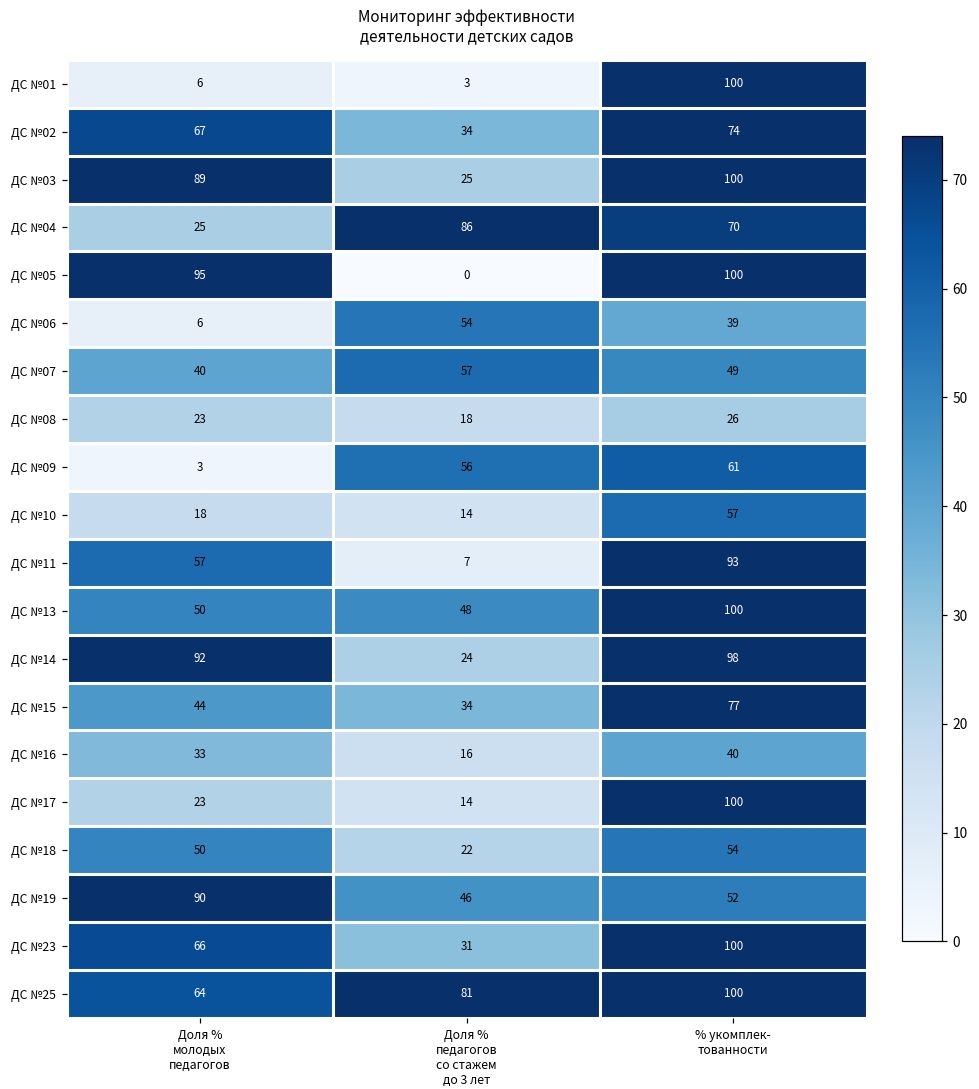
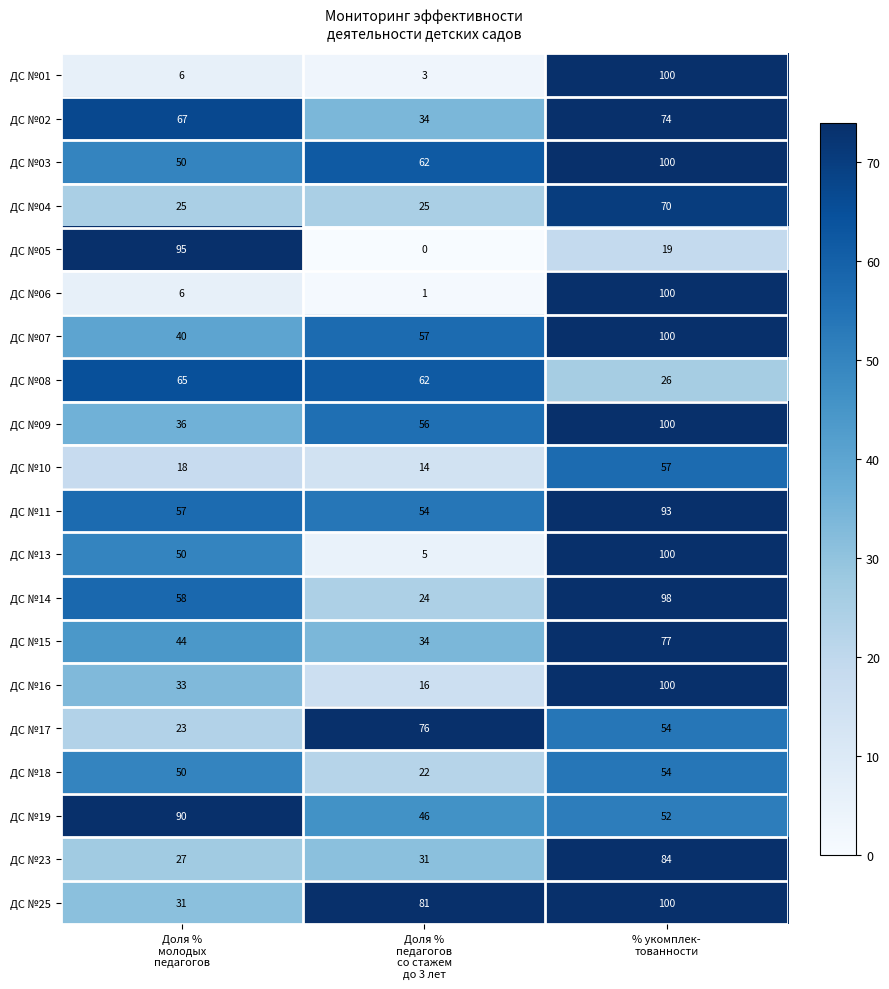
  {
    "ДС №01": {
      "Доля % молодых педагогов": 6,
      "Доля % педагогов со стажем до 3 лет": 3,
      "% укомплек- тованности": 100
    },
    "ДС №02": {
      "Доля % молодых педагогов": 67,
      "Доля % педагогов со стажем до 3 лет": 34,
      "% укомплек- тованности": 74
    },
    "ДС №03": {
-     "Доля % молодых педагогов": 89,
-     "Доля % педагогов со стажем до 3 лет": 25,
+     "Доля % молодых педагогов": 50,
+     "Доля % педагогов со стажем до 3 лет": 62,
      "% укомплек- тованности": 100
    },
    "ДС №04": {
      "Доля % молодых педагогов": 25,
-     "Доля % педагогов со стажем до 3 лет": 86,
+     "Доля % педагогов со стажем до 3 лет": 25,
      "% укомплек- тованности": 70
    },
    "ДС №05": {
      "Доля % молодых педагогов": 95,
      "Доля % педагогов со стажем до 3 лет": 0,
-     "% укомплек- тованности": 100
+     "% укомплек- тованности": 19
    },
    "ДС №06": {
      "Доля % молодых педагогов": 6,
-     "Доля % педагогов со стажем до 3 лет": 54,
-     "% укомплек- тованности": 39
+     "Доля % педагогов со стажем до 3 лет": 1,
+     "% укомплек- тованности": 100
    },
    "ДС №07": {
      "Доля % молодых педагогов": 40,
      "Доля % педагогов со стажем до 3 лет": 57,
-     "% укомплек- тованности": 49
+     "% укомплек- тованности": 100
    },
    "ДС №08": {
-     "Доля % молодых педагогов": 23,
-     "Доля % педагогов со стажем до 3 лет": 18,
+     "Доля % молодых педагогов": 65,
+     "Доля % педагогов со стажем до 3 лет": 62,
      "% укомплек- тованности": 26
    },
    "ДС №09": {
-     "Доля % молодых педагогов": 3,
+     "Доля % молодых педагогов": 36,
      "Доля % педагогов со стажем до 3 лет": 56,
-     "% укомплек- тованности": 61
+     "% укомплек- тованности": 100
    },
    "ДС №10": {
      "Доля % молодых педагогов": 18,
      "Доля % педагогов со стажем до 3 лет": 14,
      "% укомплек- тованности": 57
    },
    "ДС №11": {
      "Доля % молодых педагогов": 57,
-     "Доля % педагогов со стажем до 3 лет": 7,
+     "Доля % педагогов со стажем до 3 лет": 54,
      "% укомплек- тованности": 93
    },
    "ДС №13": {
      "Доля % молодых педагогов": 50,
-     "Доля % педагогов со стажем до 3 лет": 48,
+     "Доля % педагогов со стажем до 3 лет": 5,
      "% укомплек- тованности": 100
    },
    "ДС №14": {
-     "Доля % молодых педагогов": 92,
+     "Доля % молодых педагогов": 58,
      "Доля % педагогов со стажем до 3 лет": 24,
      "% укомплек- тованности": 98
    },
    "ДС №15": {
      "Доля % молодых педагогов": 44,
      "Доля % педагогов со стажем до 3 лет": 34,
      "% укомплек- тованности": 77
    },
    "ДС №16": {
      "Доля % молодых педагогов": 33,
      "Доля % педагогов со стажем до 3 лет": 16,
-     "% укомплек- тованности": 40
+     "% укомплек- тованности": 100
    },
    "ДС №17": {
      "Доля % молодых педагогов": 23,
-     "Доля % педагогов со стажем до 3 лет": 14,
-     "% укомплек- тованности": 100
+     "Доля % педагогов со стажем до 3 лет": 76,
+     "% укомплек- тованности": 54
    },
    "ДС №18": {
      "Доля % молодых педагогов": 50,
      "Доля % педагогов со стажем до 3 лет": 22,
      "% укомплек- тованности": 54
    },
    "ДС №19": {
      "Доля % молодых педагогов": 90,
      "Доля % педагогов со стажем до 3 лет": 46,
      "% укомплек- тованности": 52
    },
    "ДС №23": {
-     "Доля % молодых педагогов": 66,
+     "Доля % молодых педагогов": 27,
      "Доля % педагогов со стажем до 3 лет": 31,
-     "% укомплек- тованности": 100
+     "% укомплек- тованности": 84
    },
    "ДС №25": {
-     "Доля % молодых педагогов": 64,
+     "Доля % молодых педагогов": 31,
      "Доля % педагогов со стажем до 3 лет": 81,
      "% укомплек- тованности": 100
    }
  }
